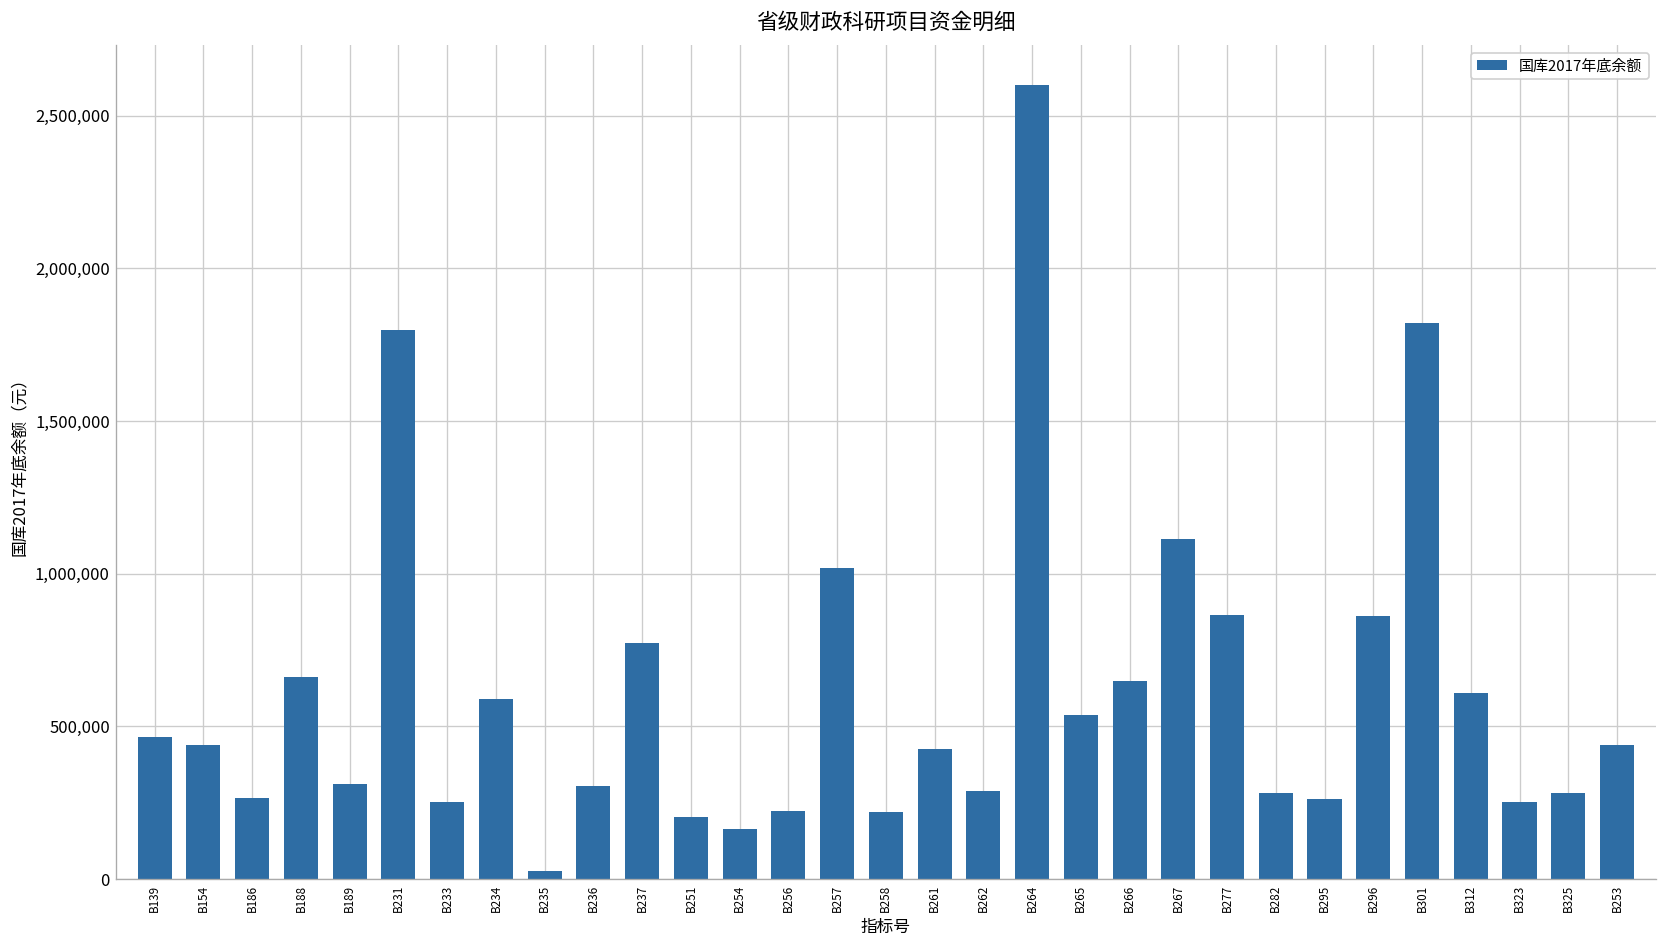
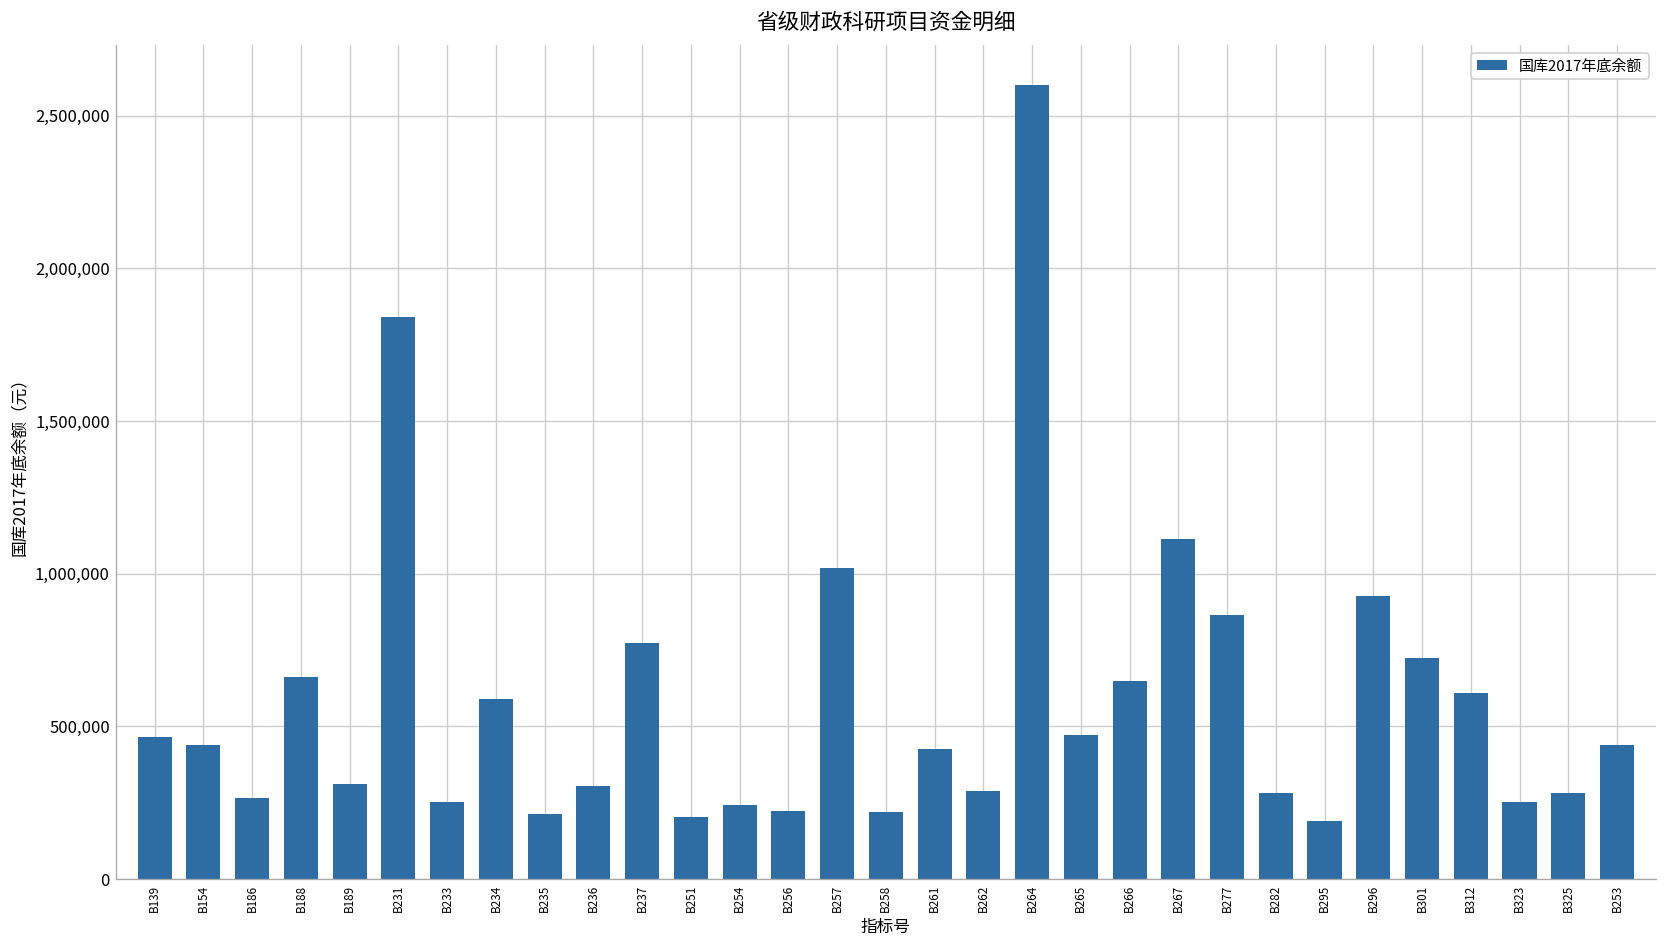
  {
    "B139": "470,000",
    "B154": "440,000",
    "B186": "270,000",
    "B188": "660,000",
    "B189": "310,000",
-   "B231": "1,800,000",
+   "B231": "1,840,000",
    "B233": "250,000",
    "B234": "590,000",
-   "B235": "30,000",
+   "B235": "210,000",
    "B236": "310,000",
    "B237": "770,000",
    "B251": "200,000",
-   "B254": "160,000",
+   "B254": "240,000",
    "B256": "220,000",
    "B257": "1,020,000",
    "B258": "220,000",
    "B261": "430,000",
    "B262": "290,000",
    "B264": "2,600,000",
-   "B265": "540,000",
+   "B265": "470,000",
    "B266": "650,000",
    "B267": "1,110,000",
    "B277": "870,000",
    "B282": "280,000",
-   "B295": "260,000",
-   "B296": "860,000",
-   "B301": "1,820,000",
+   "B295": "190,000",
+   "B296": "930,000",
+   "B301": "720,000",
    "B312": "610,000",
    "B323": "250,000",
    "B325": "280,000",
    "B253": "440,000"
  }
